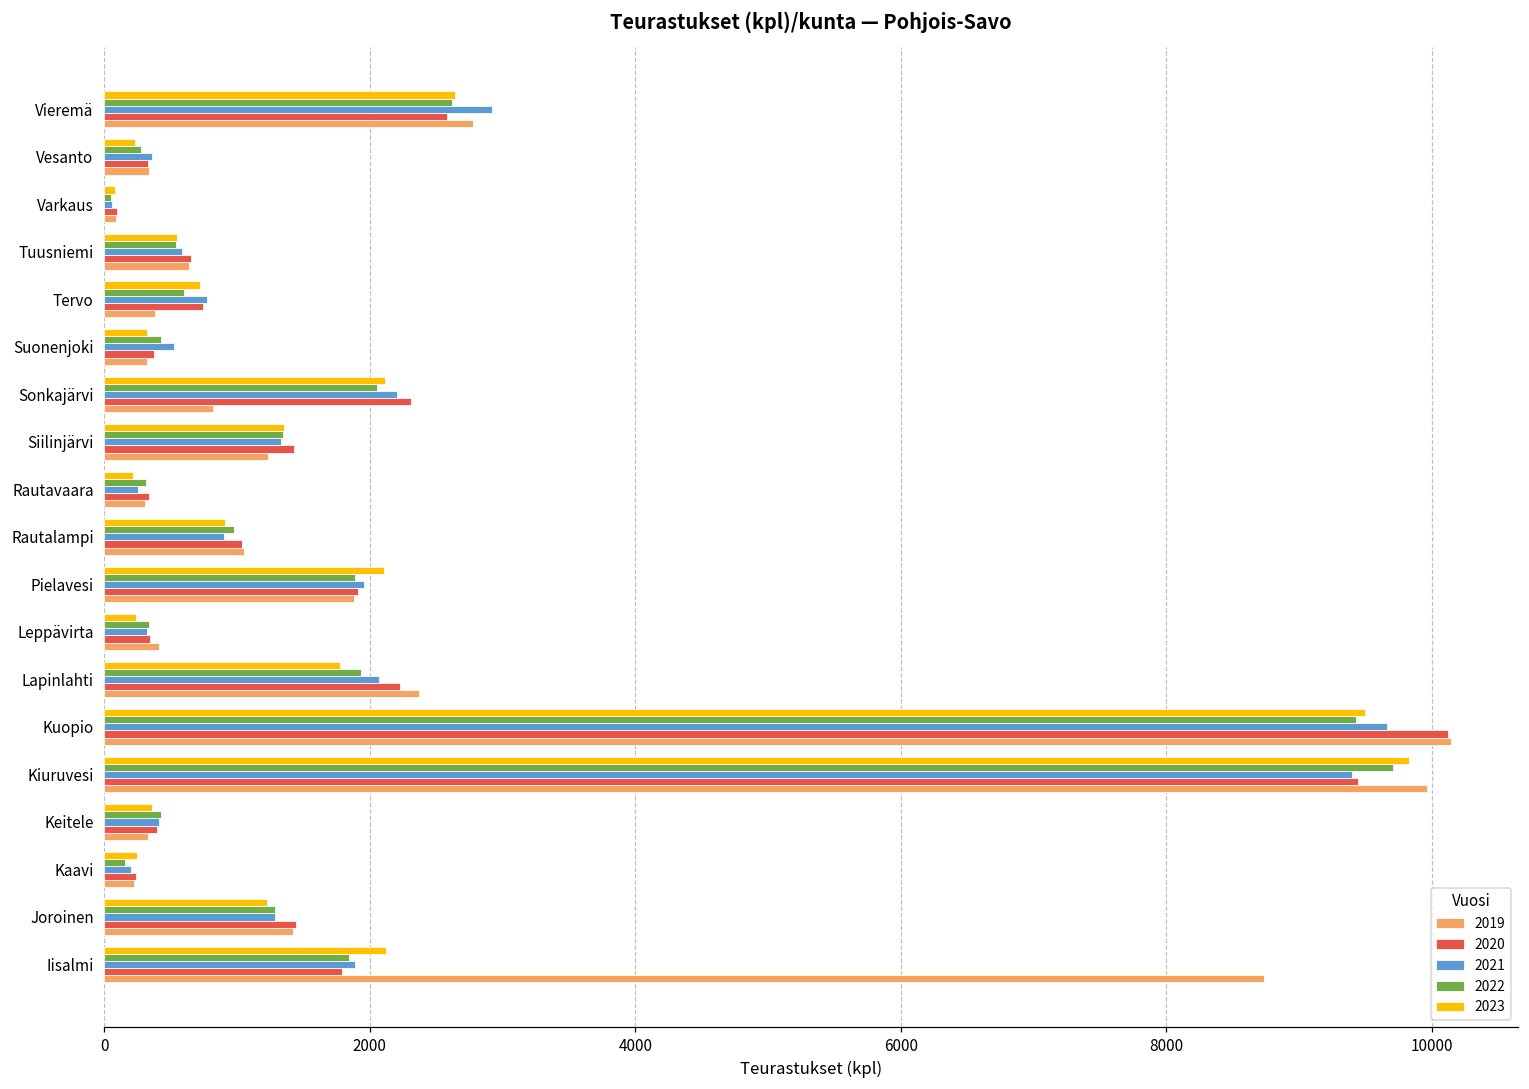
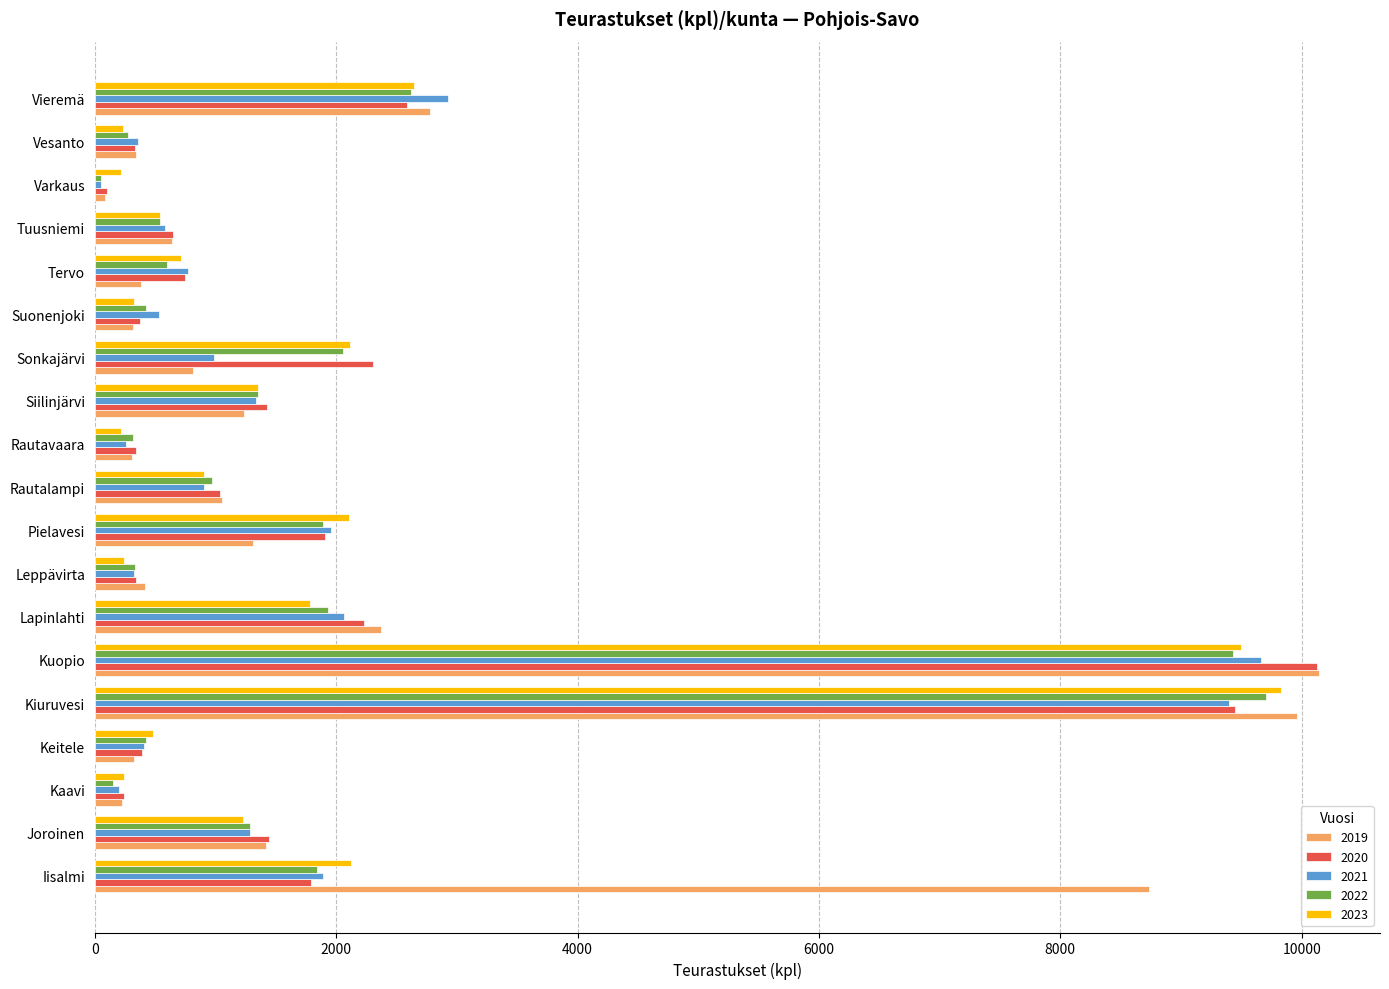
  {
    "2019": {
      "Vieremä": 2780,
      "Vesanto": 340,
      "Varkaus": 90,
      "Tuusniemi": 640,
      "Tervo": 390,
      "Suonenjoki": 320,
      "Sonkajärvi": 820,
      "Siilinjärvi": 1230,
      "Rautavaara": 310,
      "Rautalampi": 1050,
-     "Pielavesi": 1880,
+     "Pielavesi": 1310,
      "Leppävirta": 420,
      "Lapinlahti": 2370,
      "Kuopio": 10140,
      "Kiuruvesi": 9960,
      "Keitele": 330,
      "Kaavi": 230,
      "Joroinen": 1420,
      "Iisalmi": 8740
    },
    "2020": {
      "Vieremä": 2580,
      "Vesanto": 330,
      "Varkaus": 100,
      "Tuusniemi": 650,
      "Tervo": 750,
      "Suonenjoki": 370,
      "Sonkajärvi": 2310,
      "Siilinjärvi": 1430,
      "Rautavaara": 340,
      "Rautalampi": 1040,
      "Pielavesi": 1910,
      "Leppävirta": 350,
      "Lapinlahti": 2230,
      "Kuopio": 10130,
      "Kiuruvesi": 9450,
      "Keitele": 390,
      "Kaavi": 240,
      "Joroinen": 1440,
      "Iisalmi": 1790
    },
    "2021": {
      "Vieremä": 2920,
      "Vesanto": 360,
      "Varkaus": 50,
      "Tuusniemi": 590,
      "Tervo": 770,
      "Suonenjoki": 530,
-     "Sonkajärvi": 2210,
+     "Sonkajärvi": 980,
      "Siilinjärvi": 1330,
      "Rautavaara": 260,
      "Rautalampi": 900,
      "Pielavesi": 1960,
      "Leppävirta": 330,
      "Lapinlahti": 2070,
      "Kuopio": 9660,
      "Kiuruvesi": 9400,
      "Keitele": 410,
      "Kaavi": 200,
      "Joroinen": 1290,
      "Iisalmi": 1890
    },
    "2022": {
      "Vieremä": 2620,
      "Vesanto": 270,
      "Varkaus": 50,
      "Tuusniemi": 540,
      "Tervo": 600,
      "Suonenjoki": 430,
      "Sonkajärvi": 2050,
      "Siilinjärvi": 1350,
      "Rautavaara": 320,
      "Rautalampi": 970,
      "Pielavesi": 1890,
      "Leppävirta": 340,
      "Lapinlahti": 1940,
      "Kuopio": 9430,
      "Kiuruvesi": 9710,
      "Keitele": 430,
      "Kaavi": 150,
      "Joroinen": 1290,
      "Iisalmi": 1840
    },
    "2023": {
      "Vieremä": 2640,
      "Vesanto": 230,
-     "Varkaus": 80,
+     "Varkaus": 220,
      "Tuusniemi": 540,
      "Tervo": 720,
      "Suonenjoki": 330,
      "Sonkajärvi": 2120,
      "Siilinjärvi": 1360,
      "Rautavaara": 220,
      "Rautalampi": 910,
      "Pielavesi": 2110,
      "Leppävirta": 240,
      "Lapinlahti": 1780,
      "Kuopio": 9490,
      "Kiuruvesi": 9830,
-     "Keitele": 360,
+     "Keitele": 480,
      "Kaavi": 240,
      "Joroinen": 1230,
      "Iisalmi": 2120
    }
  }
